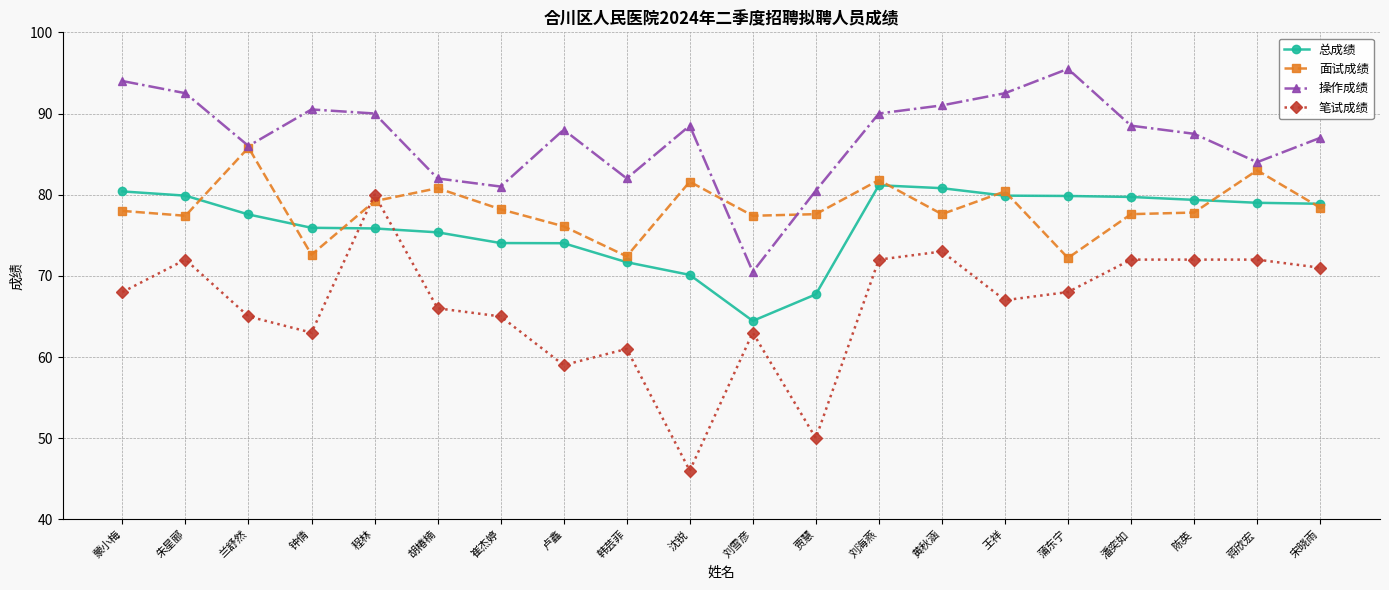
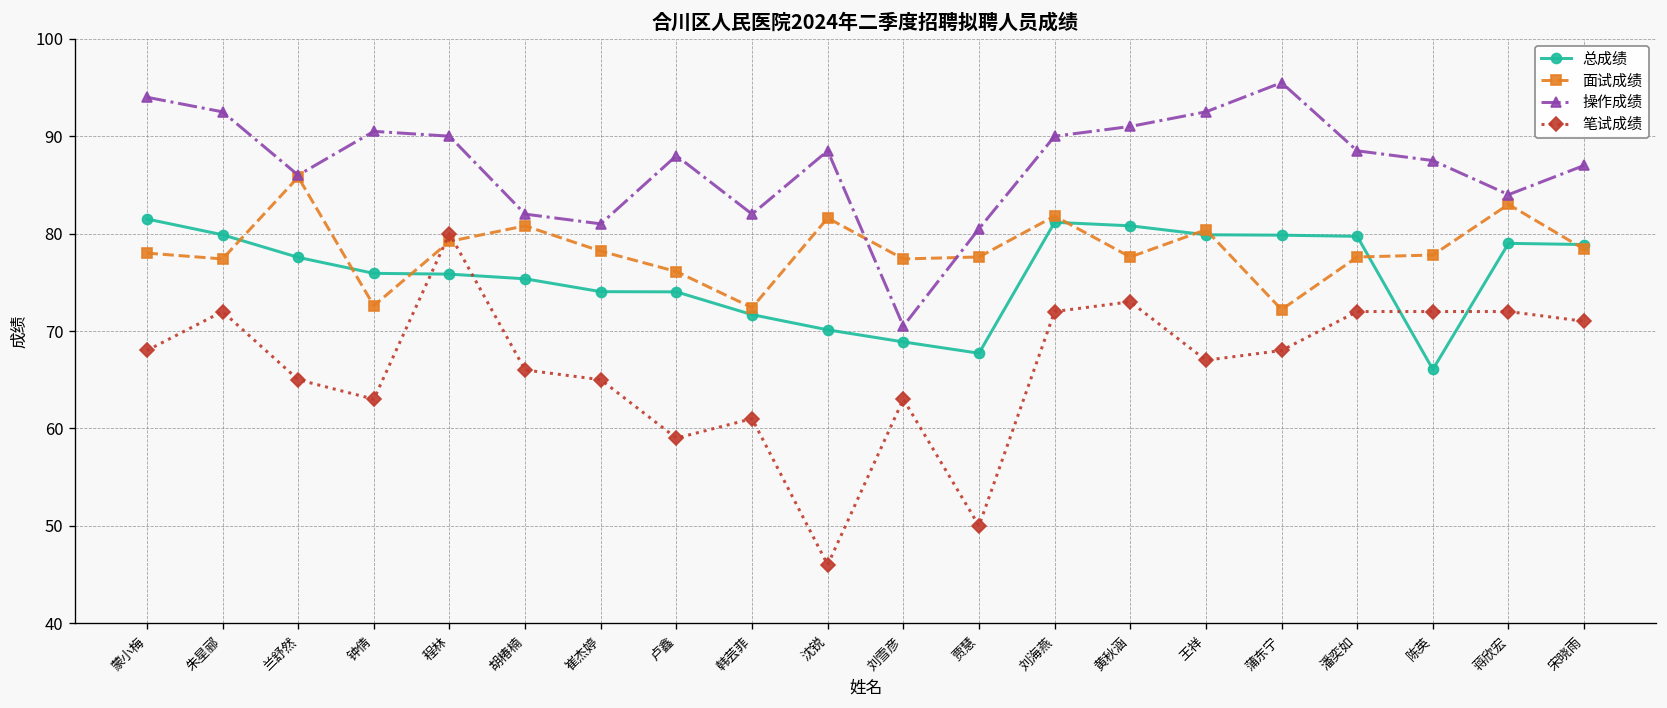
  {
    "总成绩": {
-     "蒙小梅": 80,
+     "蒙小梅": 82,
      "朱星郦": 80,
      "兰舒然": 78,
      "钟倩": 76,
      "程林": 76,
      "胡椿楠": 75,
      "崔杰婷": 74,
      "卢鑫": 74,
      "韩芸菲": 72,
      "沈锐": 70,
-     "刘雪彦": 64,
+     "刘雪彦": 69,
      "贾慧": 68,
      "刘海燕": 81,
      "黄秋涵": 81,
      "王祥": 80,
      "蒲东宁": 80,
      "潘奕如": 80,
-     "陈英": 79,
+     "陈英": 66,
      "蒋欣宏": 79,
      "宋晓雨": 79
    },
    "面试成绩": {
      "蒙小梅": 78,
      "朱星郦": 77,
      "钟倩": 73,
      "程林": 79,
      "胡椿楠": 81,
      "崔杰婷": 78,
      "卢鑫": 76,
      "韩芸菲": 72,
      "沈锐": 82,
      "刘雪彦": 77,
      "贾慧": 78,
      "刘海燕": 82,
      "黄秋涵": 78,
      "王祥": 80,
      "蒲东宁": 72,
      "潘奕如": 78,
      "陈英": 78,
      "蒋欣宏": 83,
      "宋晓雨": 78
    },
    "操作成绩": {
      "蒙小梅": 94,
      "朱星郦": 93,
      "钟倩": 91,
      "程林": 90,
      "胡椿楠": 82,
      "崔杰婷": 81,
      "卢鑫": 88,
      "韩芸菲": 82,
      "沈锐": 89,
      "刘雪彦": 71,
      "贾慧": 81,
      "刘海燕": 90,
      "黄秋涵": 91,
      "王祥": 93,
      "蒲东宁": 96,
      "潘奕如": 89,
      "陈英": 88,
      "蒋欣宏": 84,
      "宋晓雨": 87
    },
    "笔试成绩": {
      "蒙小梅": 68,
      "朱星郦": 72,
      "兰舒然": 65,
      "钟倩": 63,
      "程林": 80,
      "胡椿楠": 66,
      "崔杰婷": 65,
      "卢鑫": 59,
      "韩芸菲": 61,
      "沈锐": 46,
      "刘雪彦": 63,
      "贾慧": 50,
      "刘海燕": 72,
      "黄秋涵": 73,
      "王祥": 67,
      "蒲东宁": 68,
      "潘奕如": 72,
      "陈英": 72,
      "蒋欣宏": 72,
      "宋晓雨": 71
    }
  }
